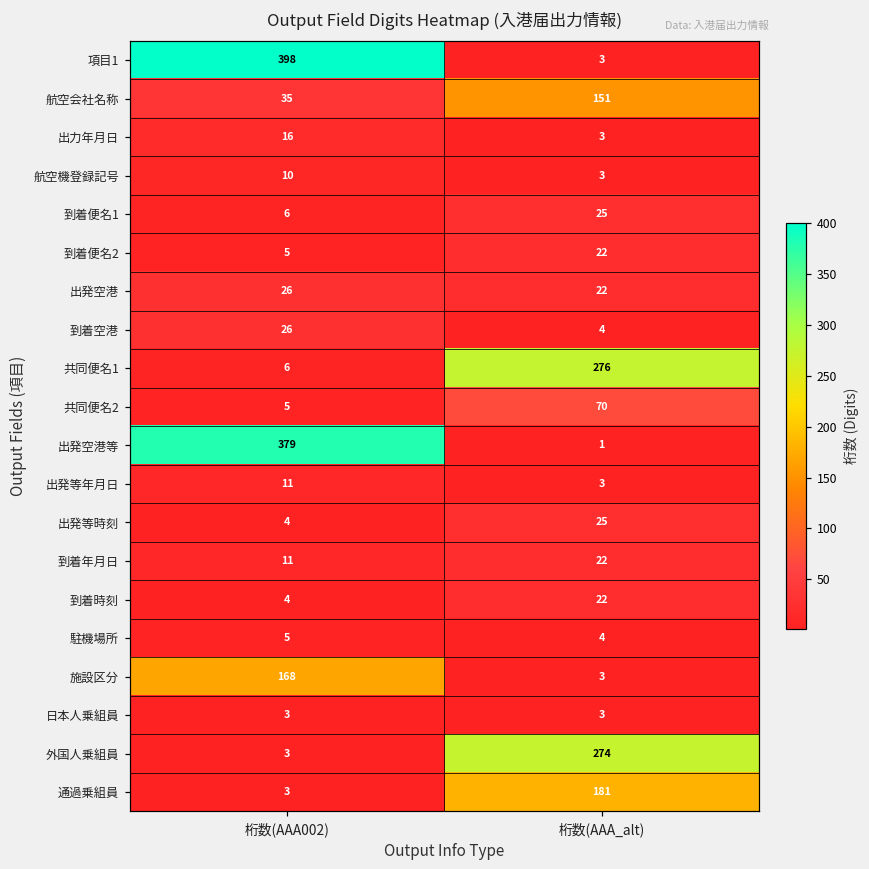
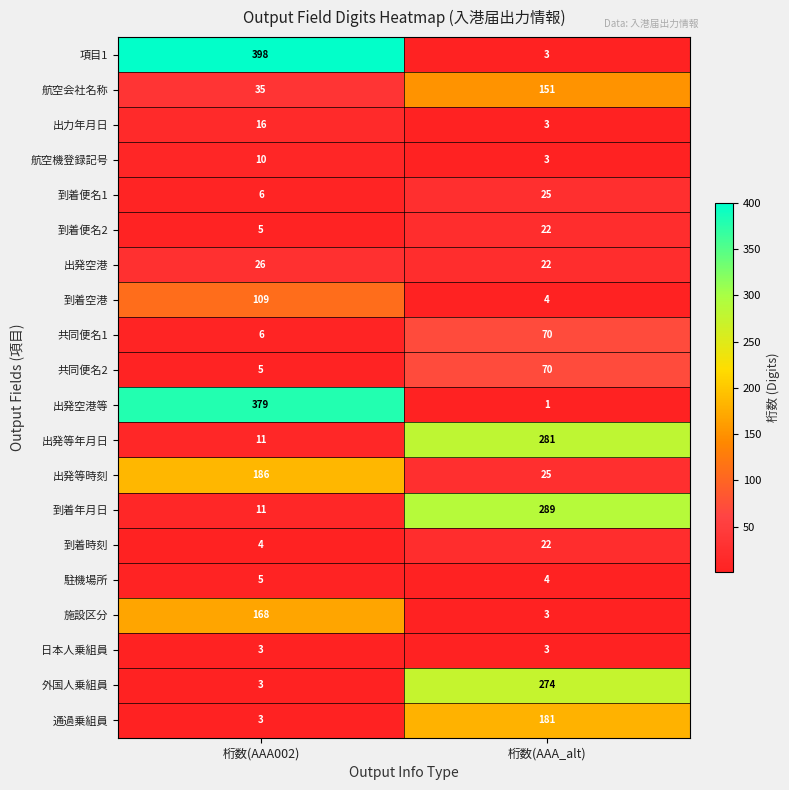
  {
    "項目1": {
      "桁数(AAA002)": 398,
      "桁数(AAA_alt)": 3
    },
    "航空会社名称": {
      "桁数(AAA002)": 35,
      "桁数(AAA_alt)": 151
    },
    "出力年月日": {
      "桁数(AAA002)": 16,
      "桁数(AAA_alt)": 3
    },
    "航空機登録記号": {
      "桁数(AAA002)": 10,
      "桁数(AAA_alt)": 3
    },
    "到着便名1": {
      "桁数(AAA002)": 6,
      "桁数(AAA_alt)": 25
    },
    "到着便名2": {
      "桁数(AAA002)": 5,
      "桁数(AAA_alt)": 22
    },
    "出発空港": {
      "桁数(AAA002)": 26,
      "桁数(AAA_alt)": 22
    },
    "到着空港": {
-     "桁数(AAA002)": 26,
+     "桁数(AAA002)": 109,
      "桁数(AAA_alt)": 4
    },
    "共同便名1": {
      "桁数(AAA002)": 6,
-     "桁数(AAA_alt)": 276
+     "桁数(AAA_alt)": 70
    },
    "共同便名2": {
      "桁数(AAA002)": 5,
      "桁数(AAA_alt)": 70
    },
    "出発空港等": {
      "桁数(AAA002)": 379,
      "桁数(AAA_alt)": 1
    },
    "出発等年月日": {
      "桁数(AAA002)": 11,
-     "桁数(AAA_alt)": 3
+     "桁数(AAA_alt)": 281
    },
    "出発等時刻": {
-     "桁数(AAA002)": 4,
+     "桁数(AAA002)": 186,
      "桁数(AAA_alt)": 25
    },
    "到着年月日": {
      "桁数(AAA002)": 11,
-     "桁数(AAA_alt)": 22
+     "桁数(AAA_alt)": 289
    },
    "到着時刻": {
      "桁数(AAA002)": 4,
      "桁数(AAA_alt)": 22
    },
    "駐機場所": {
      "桁数(AAA002)": 5,
      "桁数(AAA_alt)": 4
    },
    "施設区分": {
      "桁数(AAA002)": 168,
      "桁数(AAA_alt)": 3
    },
    "日本人乗組員": {
      "桁数(AAA002)": 3,
      "桁数(AAA_alt)": 3
    },
    "外国人乗組員": {
      "桁数(AAA002)": 3,
      "桁数(AAA_alt)": 274
    },
    "通過乗組員": {
      "桁数(AAA002)": 3,
      "桁数(AAA_alt)": 181
    }
  }
